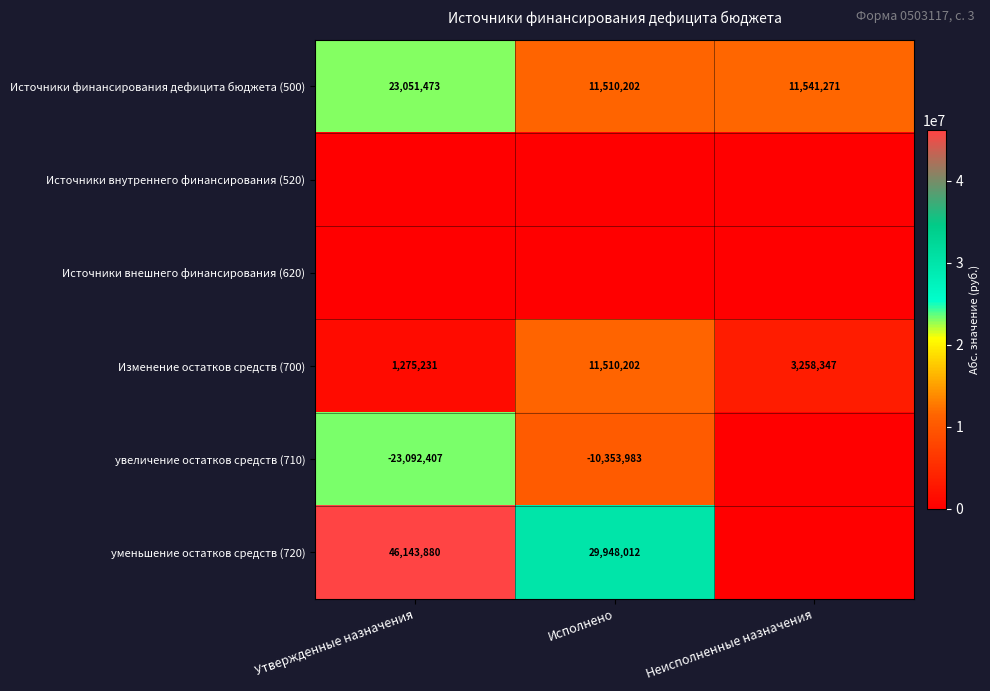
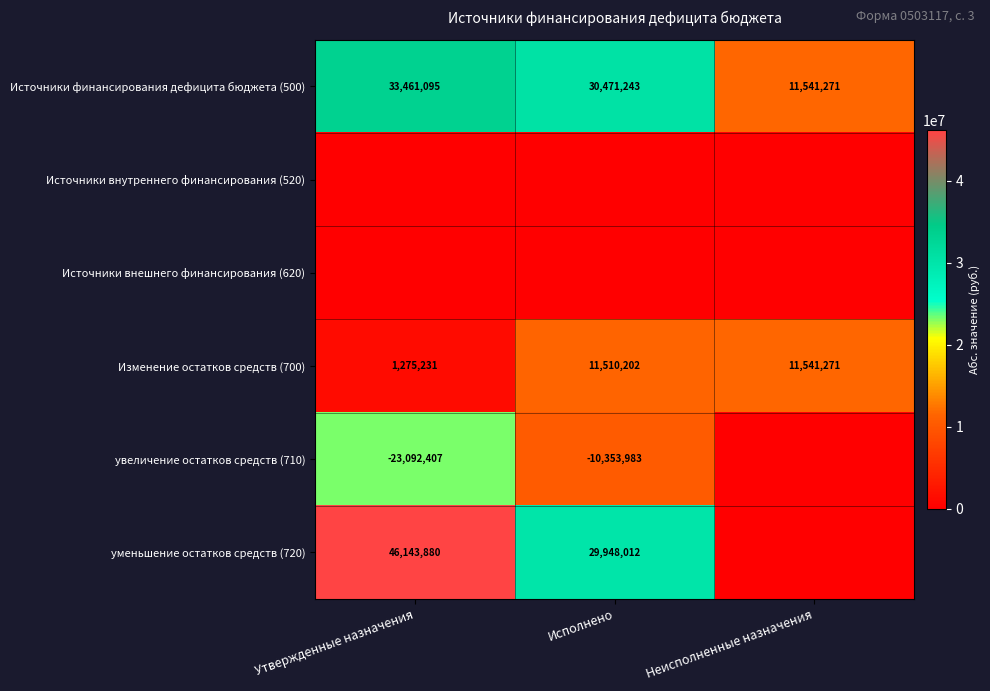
  {
    "Источники финансирования дефицита бюджета (500)": {
-     "Утвержденные назначения": "23,051,473",
-     "Исполнено": "11,510,202",
+     "Утвержденные назначения": "33,461,095",
+     "Исполнено": "30,471,243",
      "Неисполненные назначения": "11,541,271"
    },
    "Изменение остатков средств (700)": {
      "Утвержденные назначения": "1,275,231",
      "Исполнено": "11,510,202",
-     "Неисполненные назначения": "3,258,347"
+     "Неисполненные назначения": "11,541,271"
    },
    "увеличение остатков средств (710)": {
      "Утвержденные назначения": "-23,092,407",
      "Исполнено": "-10,353,983"
    },
    "уменьшение остатков средств (720)": {
      "Утвержденные назначения": "46,143,880",
      "Исполнено": "29,948,012"
    }
  }
